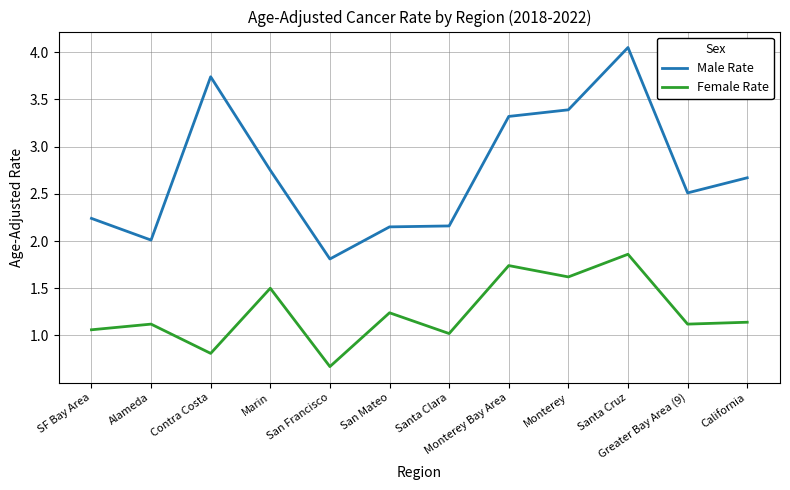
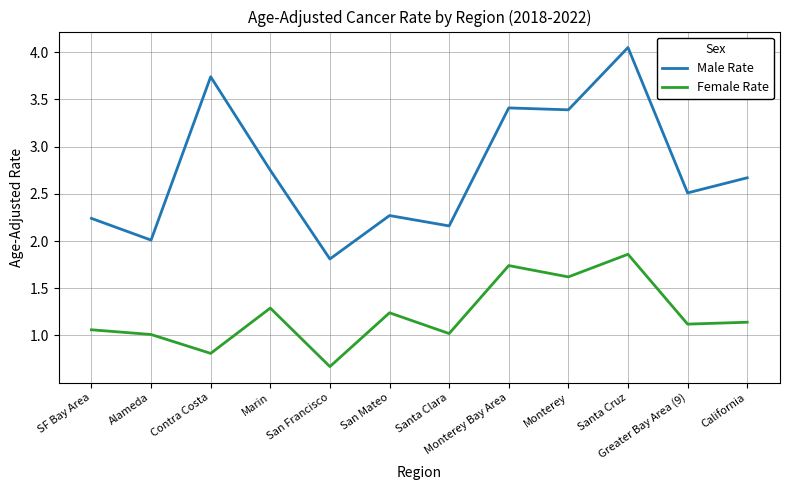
  {
    "Male Rate": {
      "SF Bay Area": 2.2,
      "Alameda": 2.0,
      "Contra Costa": 3.7,
      "Marin": 2.8,
      "San Francisco": 1.8,
-     "San Mateo": 2.2,
+     "San Mateo": 2.3,
      "Santa Clara": 2.2,
-     "Monterey Bay Area": 3.3,
+     "Monterey Bay Area": 3.4,
      "Monterey": 3.4,
      "Santa Cruz": 4.1,
      "Greater Bay Area (9)": 2.5,
      "California": 2.7
    },
    "Female Rate": {
      "SF Bay Area": 1.1,
-     "Alameda": 1.1,
+     "Alameda": 1.0,
      "Contra Costa": 0.8,
-     "Marin": 1.5,
+     "Marin": 1.3,
      "San Francisco": 0.7,
      "San Mateo": 1.2,
      "Santa Clara": 1.0,
      "Monterey Bay Area": 1.7,
      "Monterey": 1.6,
      "Santa Cruz": 1.9,
      "Greater Bay Area (9)": 1.1,
      "California": 1.1
    }
  }
